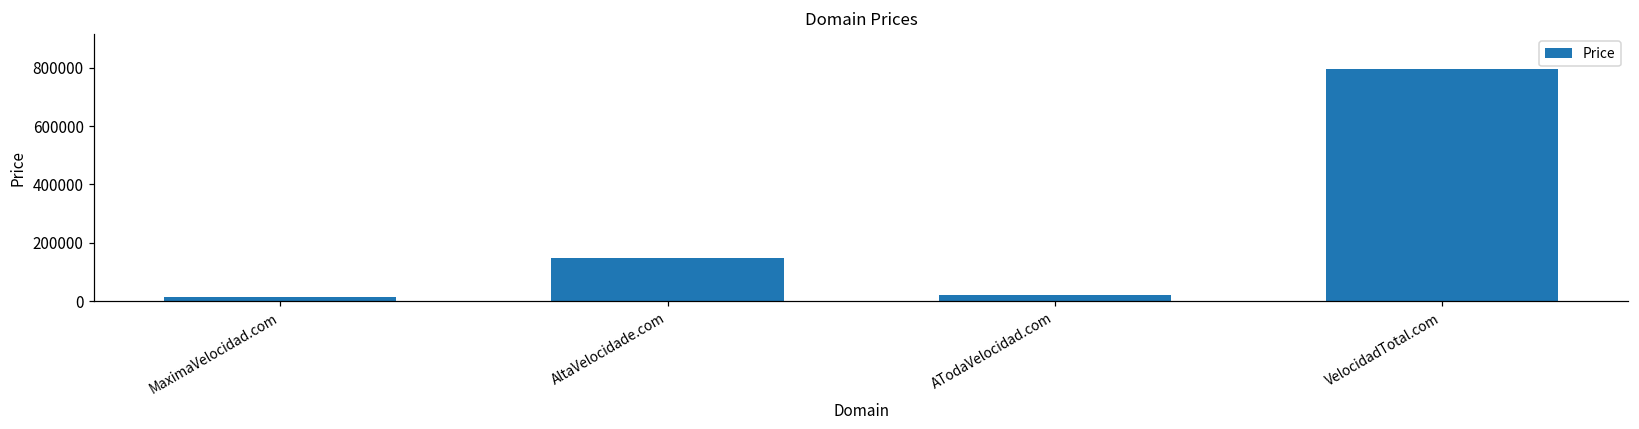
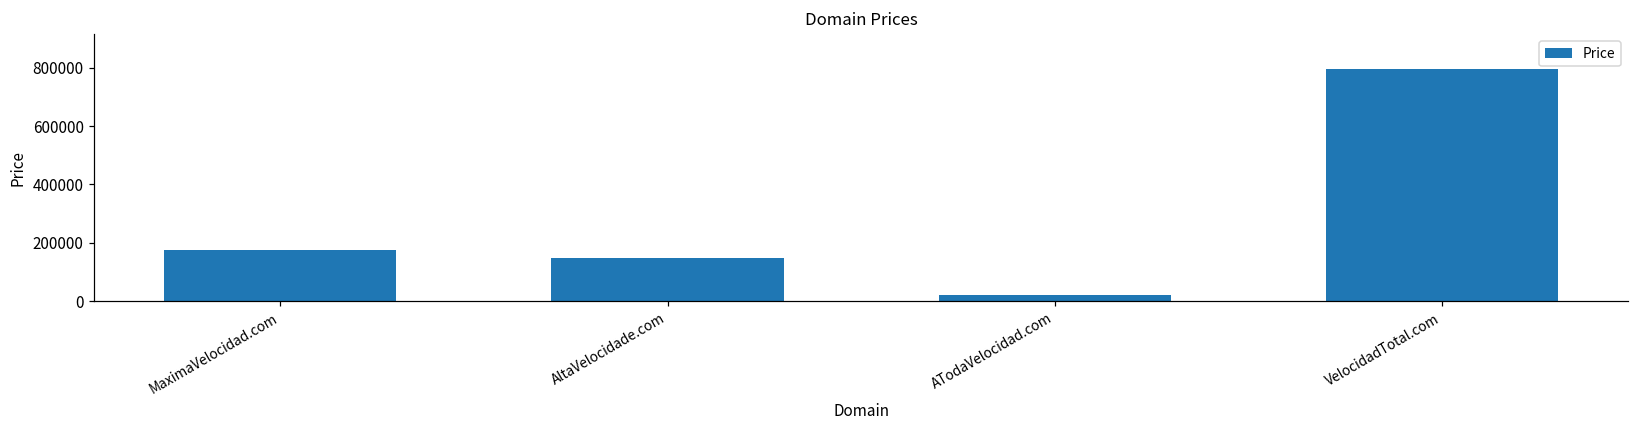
  {
-   "MaximaVelocidad.com": 10000,
+   "MaximaVelocidad.com": 170000,
    "AltaVelocidade.com": 150000,
    "ATodaVelocidad.com": 20000,
    "VelocidadTotal.com": 790000
  }
